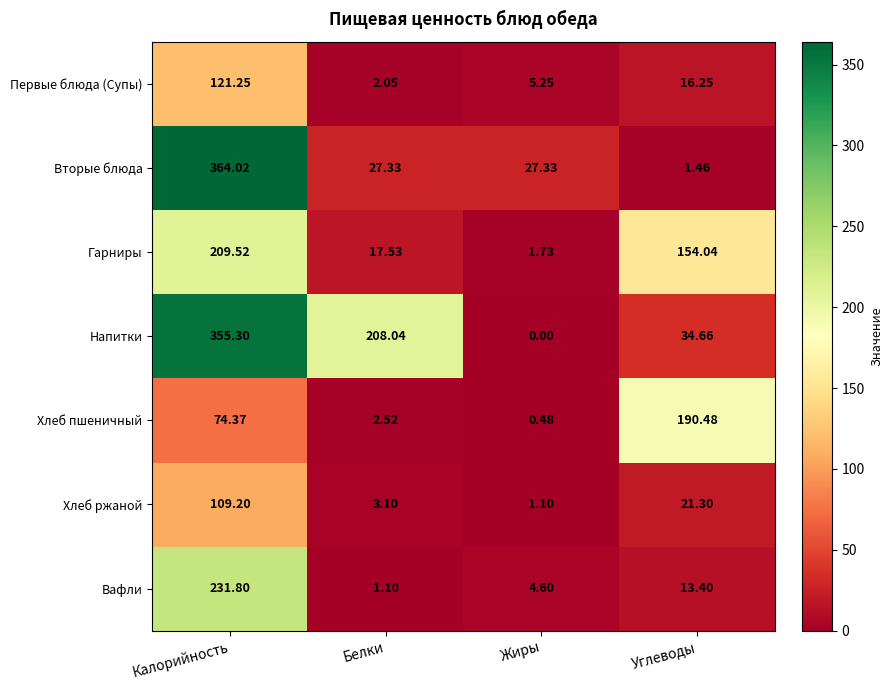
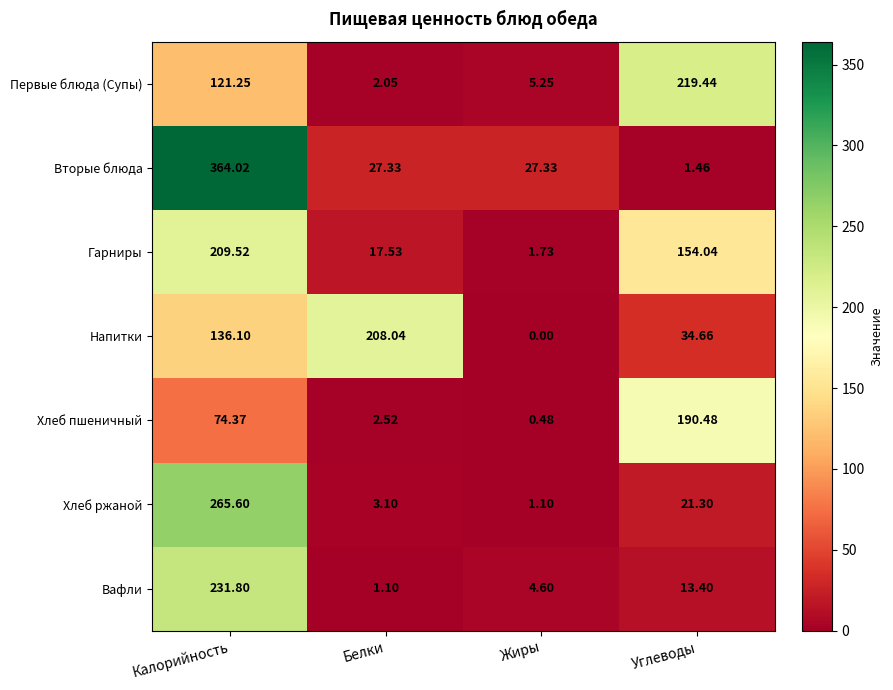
  {
    "Первые блюда (Супы)": {
      "Калорийность": 121.25,
      "Белки": 2.05,
      "Жиры": 5.25,
-     "Углеводы": 16.25
+     "Углеводы": 219.44
    },
    "Вторые блюда": {
      "Калорийность": 364.02,
      "Белки": 27.33,
      "Жиры": 27.33,
      "Углеводы": 1.46
    },
    "Гарниры": {
      "Калорийность": 209.52,
      "Белки": 17.53,
      "Жиры": 1.73,
      "Углеводы": 154.04
    },
    "Напитки": {
-     "Калорийность": 355.30,
+     "Калорийность": 136.10,
      "Белки": 208.04,
      "Жиры": 0.00,
      "Углеводы": 34.66
    },
    "Хлеб пшеничный": {
      "Калорийность": 74.37,
      "Белки": 2.52,
      "Жиры": 0.48,
      "Углеводы": 190.48
    },
    "Хлеб ржаной": {
-     "Калорийность": 109.20,
+     "Калорийность": 265.60,
      "Белки": 3.10,
      "Жиры": 1.10,
      "Углеводы": 21.30
    },
    "Вафли": {
      "Калорийность": 231.80,
      "Белки": 1.10,
      "Жиры": 4.60,
      "Углеводы": 13.40
    }
  }
